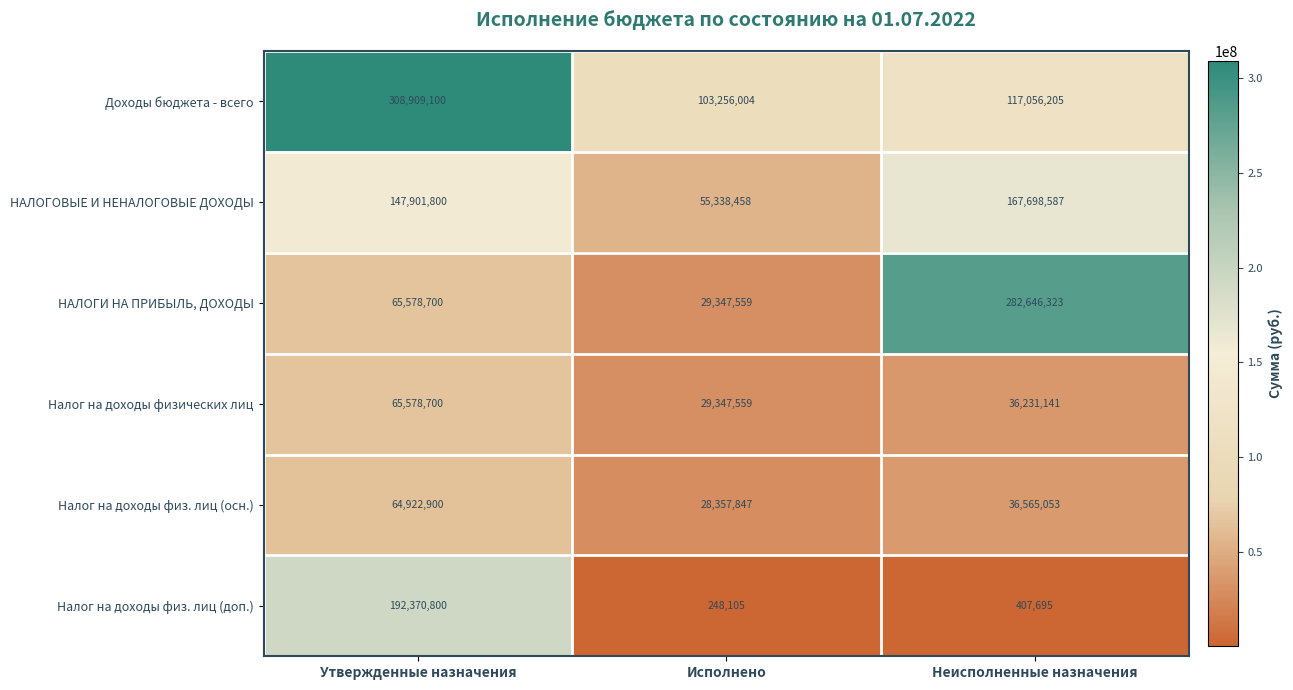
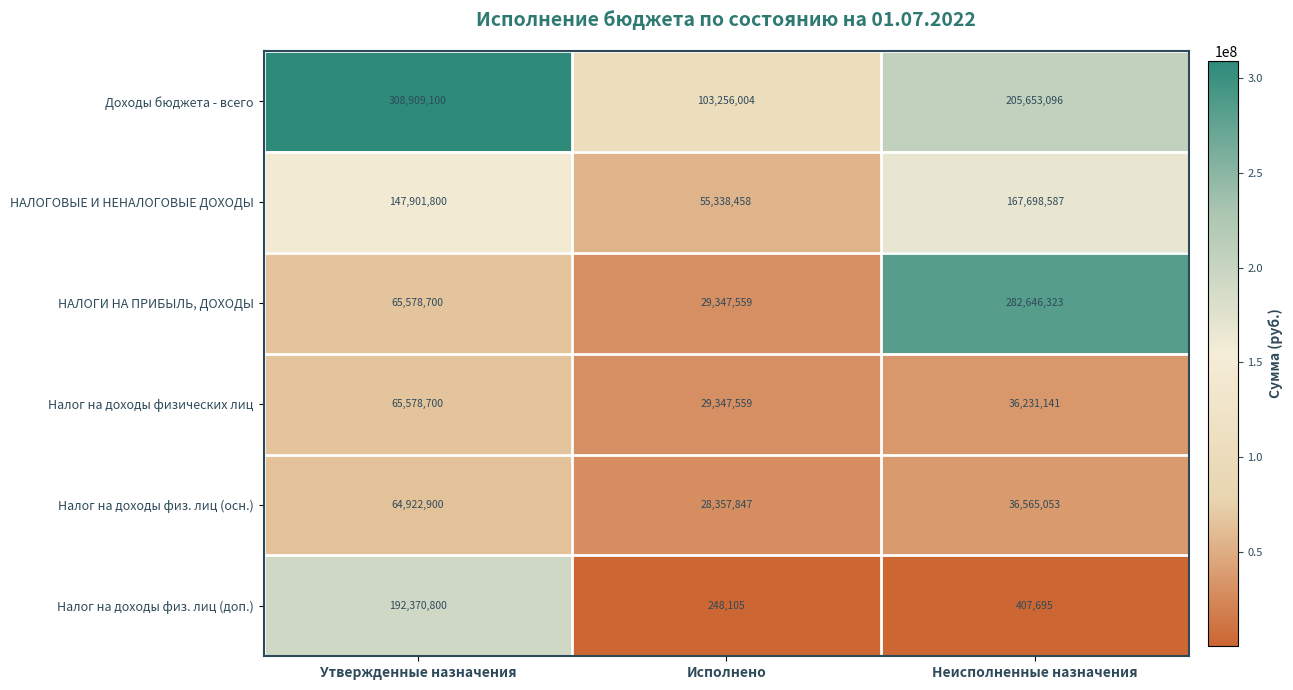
  {
    "Доходы бюджета - всего": {
      "Утвержденные назначения": "308,909,100",
      "Исполнено": "103,256,004",
-     "Неисполненные назначения": "117,056,205"
+     "Неисполненные назначения": "205,653,096"
    },
    "НАЛОГОВЫЕ И НЕНАЛОГОВЫЕ ДОХОДЫ": {
      "Утвержденные назначения": "147,901,800",
      "Исполнено": "55,338,458",
      "Неисполненные назначения": "167,698,587"
    },
    "НАЛОГИ НА ПРИБЫЛЬ, ДОХОДЫ": {
      "Утвержденные назначения": "65,578,700",
      "Исполнено": "29,347,559",
      "Неисполненные назначения": "282,646,323"
    },
    "Налог на доходы физических лиц": {
      "Утвержденные назначения": "65,578,700",
      "Исполнено": "29,347,559",
      "Неисполненные назначения": "36,231,141"
    },
    "Налог на доходы физ. лиц (осн.)": {
      "Утвержденные назначения": "64,922,900",
      "Исполнено": "28,357,847",
      "Неисполненные назначения": "36,565,053"
    },
    "Налог на доходы физ. лиц (доп.)": {
      "Утвержденные назначения": "192,370,800",
      "Исполнено": "248,105",
      "Неисполненные назначения": "407,695"
    }
  }
